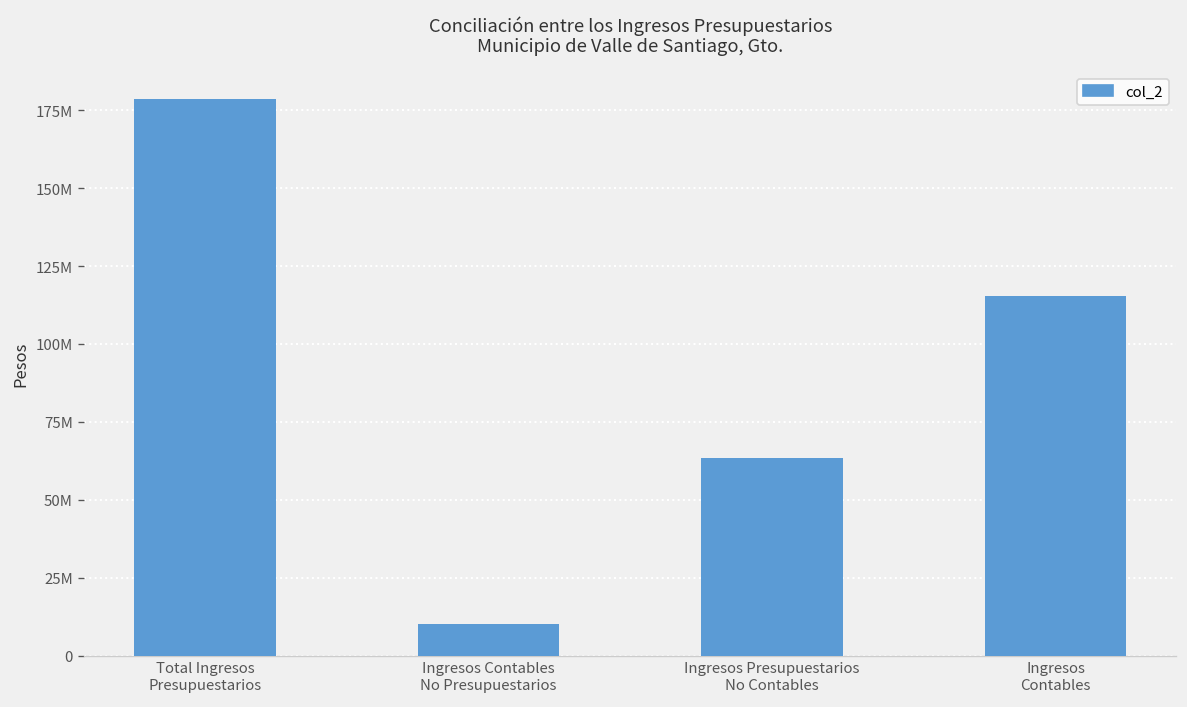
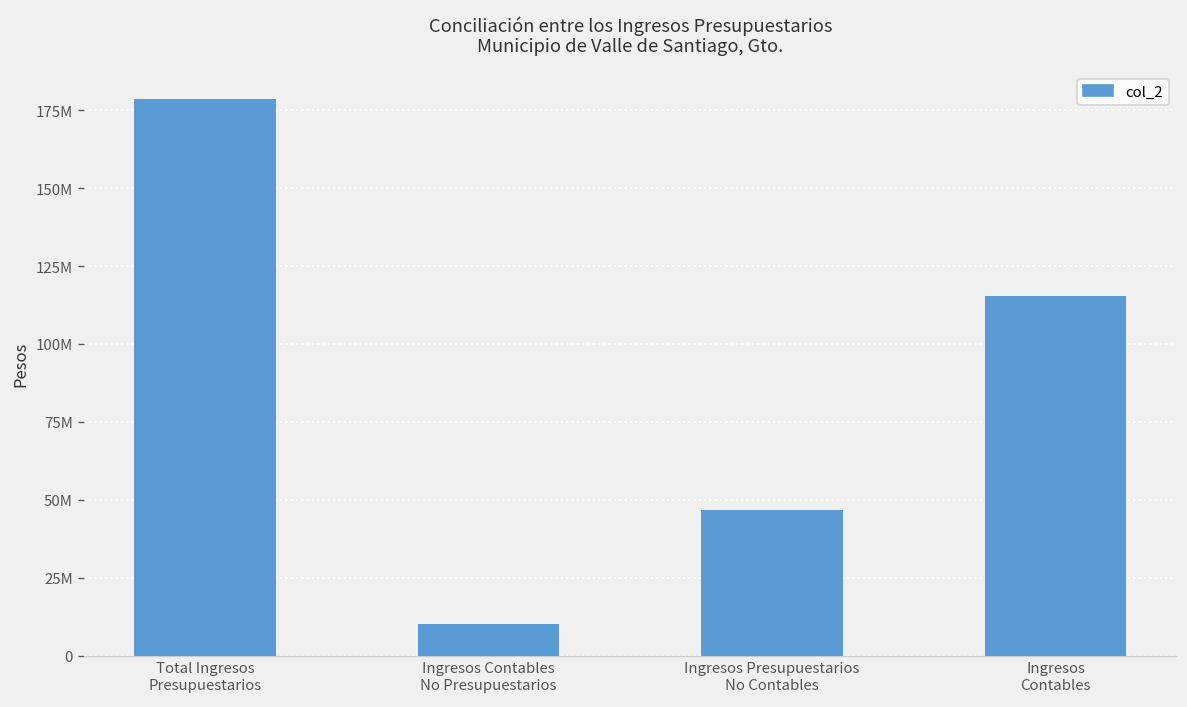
  {
    "Total Ingresos Presupuestarios": 179000000,
    "Ingresos Contables No Presupuestarios": 10000000,
-   "Ingresos Presupuestarios No Contables": 63000000,
+   "Ingresos Presupuestarios No Contables": 47000000,
    "Ingresos Contables": 115000000
  }
